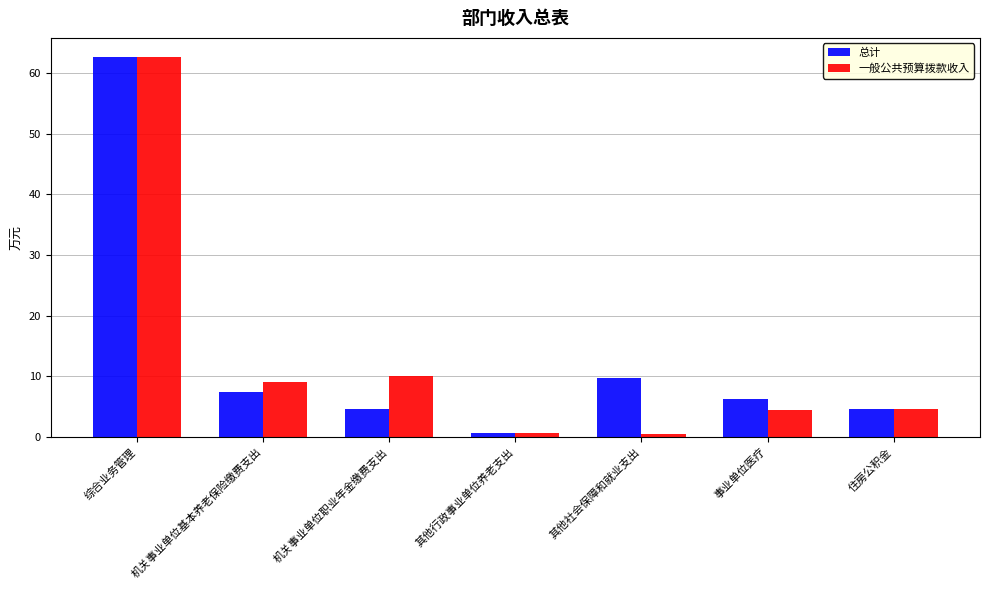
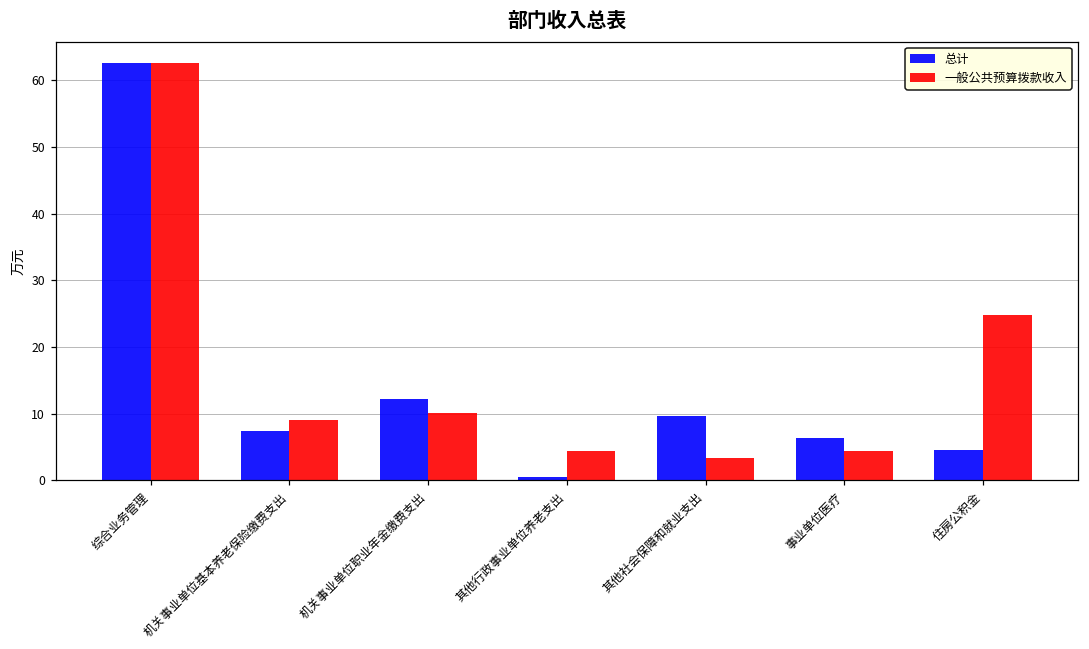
  {
    "总计": {
      "综合业务管理": 63,
      "机关事业单位基本养老保险缴费支出": 7,
-     "机关事业单位职业年金缴费支出": 5,
+     "机关事业单位职业年金缴费支出": 12,
      "其他行政事业单位养老支出": 1,
      "其他社会保障和就业支出": 10,
      "事业单位医疗": 6,
      "住房公积金": 5
    },
    "一般公共预算拨款收入": {
      "综合业务管理": 63,
      "机关事业单位基本养老保险缴费支出": 9,
      "机关事业单位职业年金缴费支出": 10,
-     "其他行政事业单位养老支出": 1,
-     "其他社会保障和就业支出": 0,
+     "其他行政事业单位养老支出": 4,
+     "其他社会保障和就业支出": 3,
      "事业单位医疗": 4,
-     "住房公积金": 5
+     "住房公积金": 25
    }
  }
